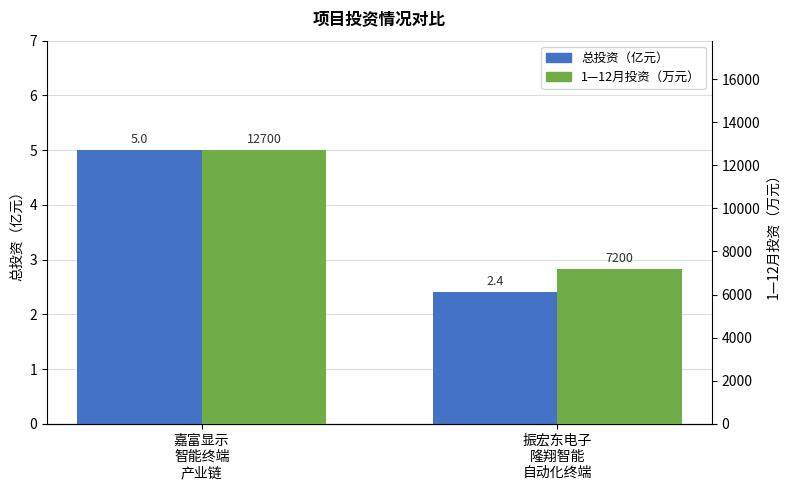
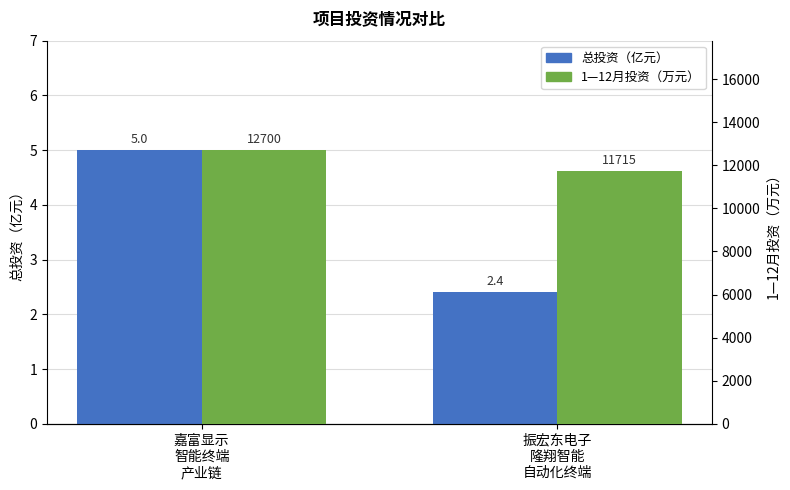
  {
    "总投资（亿元）": {
      "嘉富显示 智能终端 产业链": 5.0,
      "振宏东电子 隆翔智能 自动化终端": 2.4
    },
    "1—12月投资（万元）": {
      "嘉富显示 智能终端 产业链": 12700,
-     "振宏东电子 隆翔智能 自动化终端": 7200
+     "振宏东电子 隆翔智能 自动化终端": 11715
    }
  }
